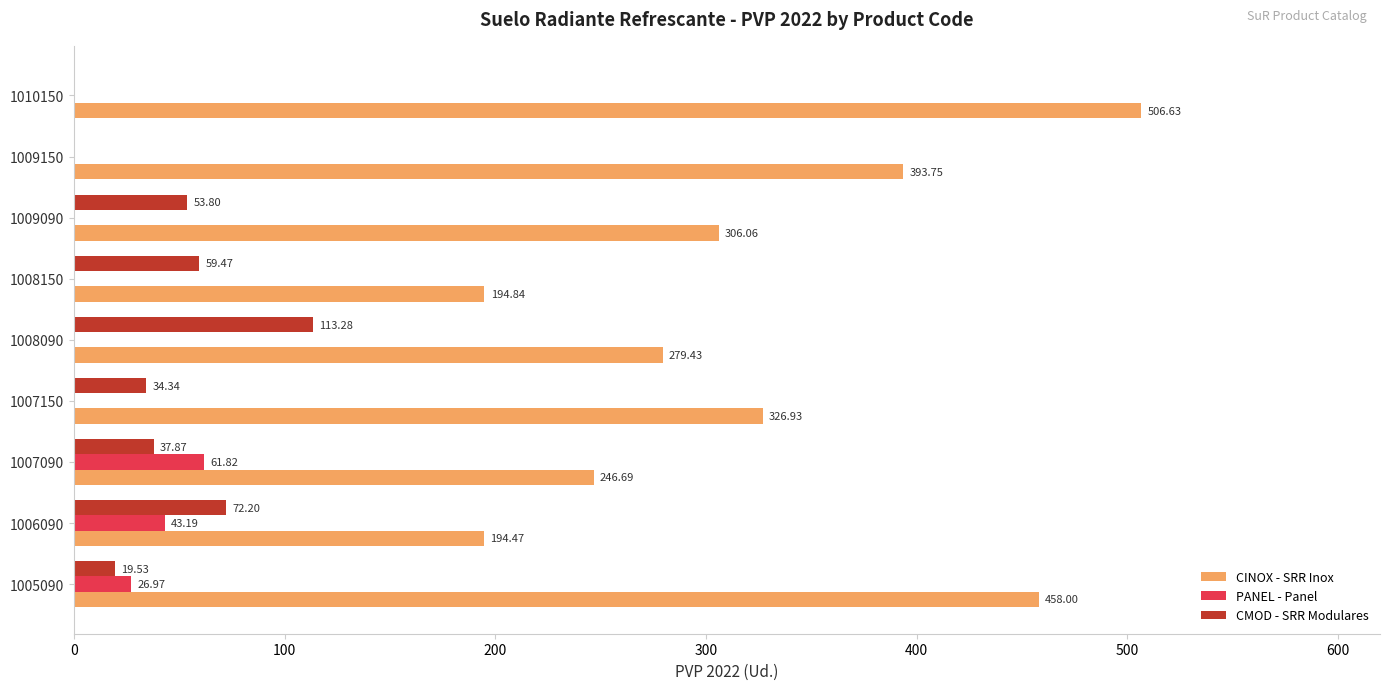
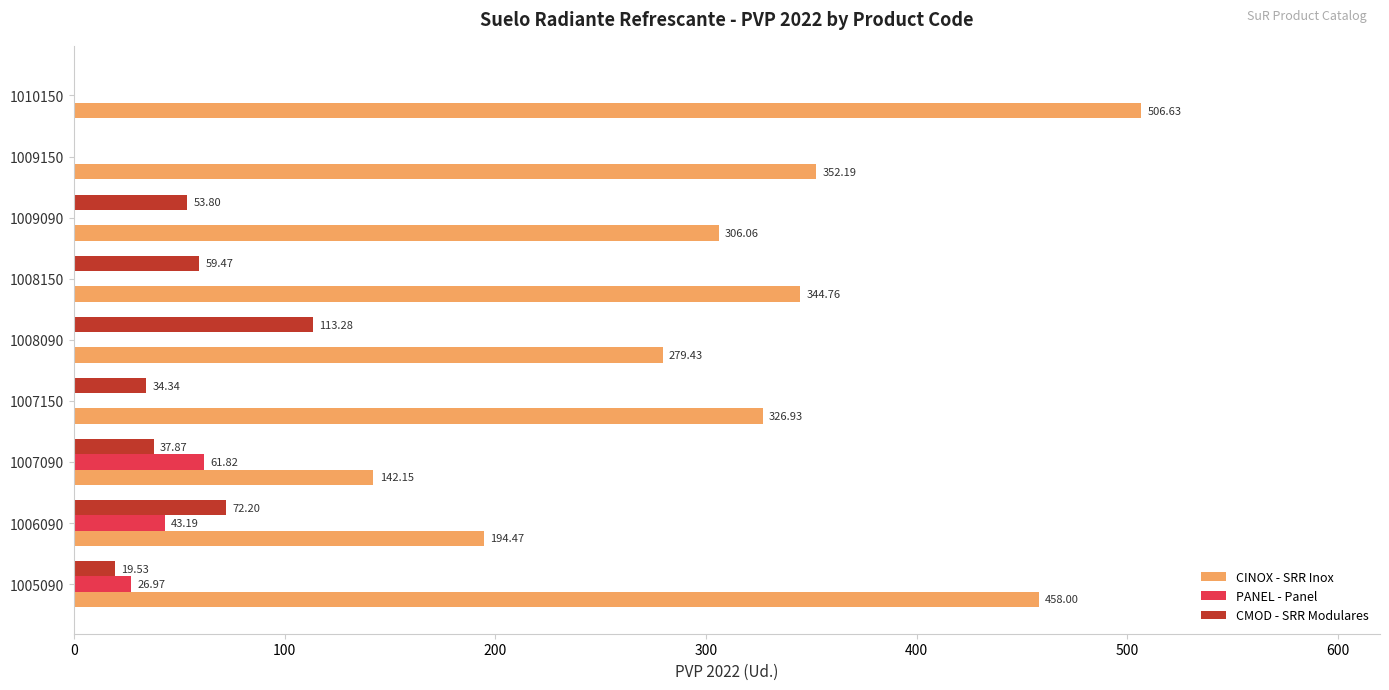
  {
    "CINOX - SRR Inox": {
      "1010150": 506.63,
-     "1009150": 393.75,
+     "1009150": 352.19,
      "1009090": 306.06,
-     "1008150": 194.84,
+     "1008150": 344.76,
      "1008090": 279.43,
      "1007150": 326.93,
-     "1007090": 246.69,
+     "1007090": 142.15,
      "1006090": 194.47,
      "1005090": 458.00
    }
  }
